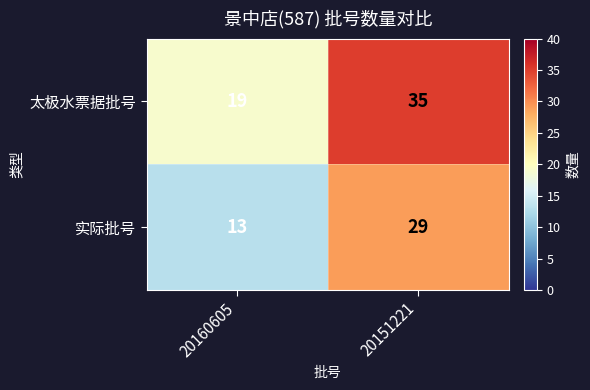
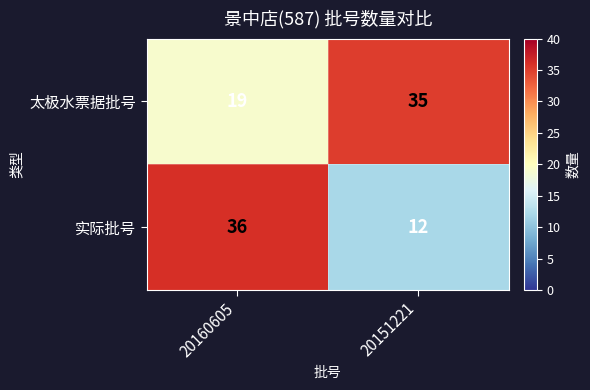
  {
    "太极水票据批号": {
      "20160605": 19,
      "20151221": 35
    },
    "实际批号": {
-     "20160605": 13,
-     "20151221": 29
+     "20160605": 36,
+     "20151221": 12
    }
  }
